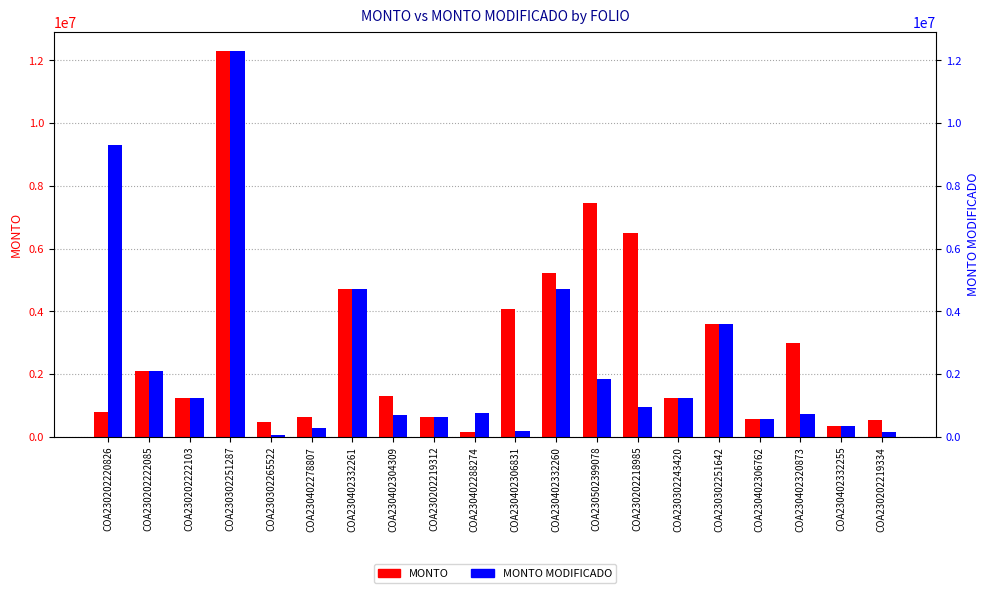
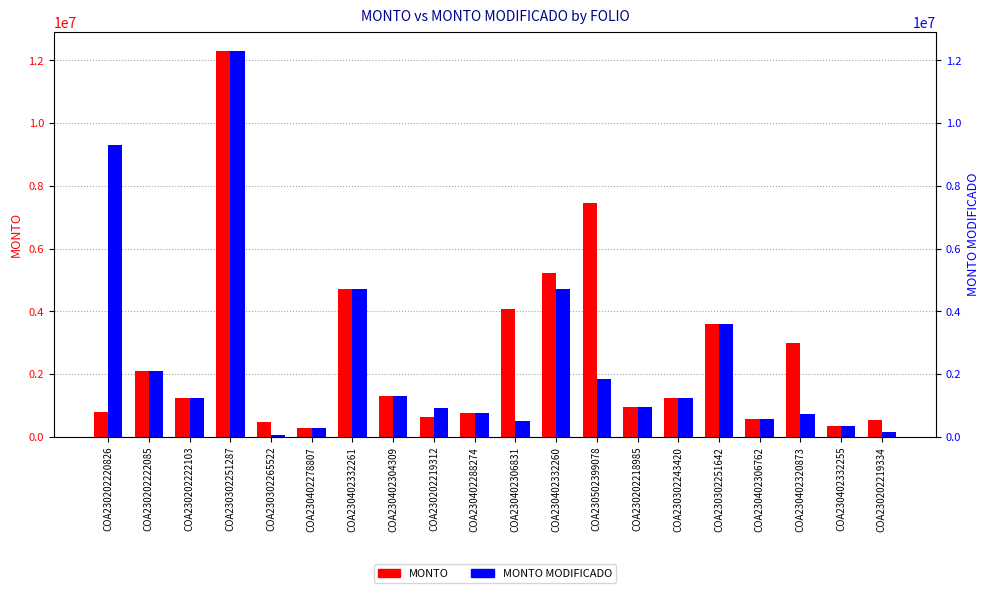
  {
    "MONTO": {
      "COA230202220826": 800000,
      "COA230202222085": 2100000,
      "COA230202222103": 1200000,
      "COA230302251287": 12300000,
      "COA230302265522": 500000,
-     "COA230402278807": 600000,
+     "COA230402278807": 300000,
      "COA230402332261": 4700000,
      "COA230402304309": 1300000,
      "COA230202219312": 600000,
-     "COA230402288274": 100000,
+     "COA230402288274": 700000,
      "COA230402306831": 4100000,
      "COA230402332260": 5200000,
      "COA230502399078": 7400000,
-     "COA230202218985": 6500000,
+     "COA230202218985": 900000,
      "COA230302243420": 1200000,
      "COA230302251642": 3600000,
      "COA230402306762": 600000,
      "COA230402320873": 3000000,
      "COA230402332255": 300000,
      "COA230202219334": 500000
    },
    "MONTO MODIFICADO": {
      "COA230202220826": 9300000,
      "COA230202222085": 2100000,
      "COA230202222103": 1200000,
      "COA230302251287": 12300000,
      "COA230402278807": 300000,
      "COA230402332261": 4700000,
-     "COA230402304309": 700000,
-     "COA230202219312": 600000,
+     "COA230402304309": 1300000,
+     "COA230202219312": 900000,
      "COA230402288274": 700000,
-     "COA230402306831": 200000,
+     "COA230402306831": 500000,
      "COA230402332260": 4700000,
      "COA230502399078": 1900000,
      "COA230202218985": 900000,
      "COA230302243420": 1200000,
      "COA230302251642": 3600000,
      "COA230402306762": 600000,
      "COA230402320873": 700000,
      "COA230402332255": 300000,
      "COA230202219334": 200000
    }
  }
